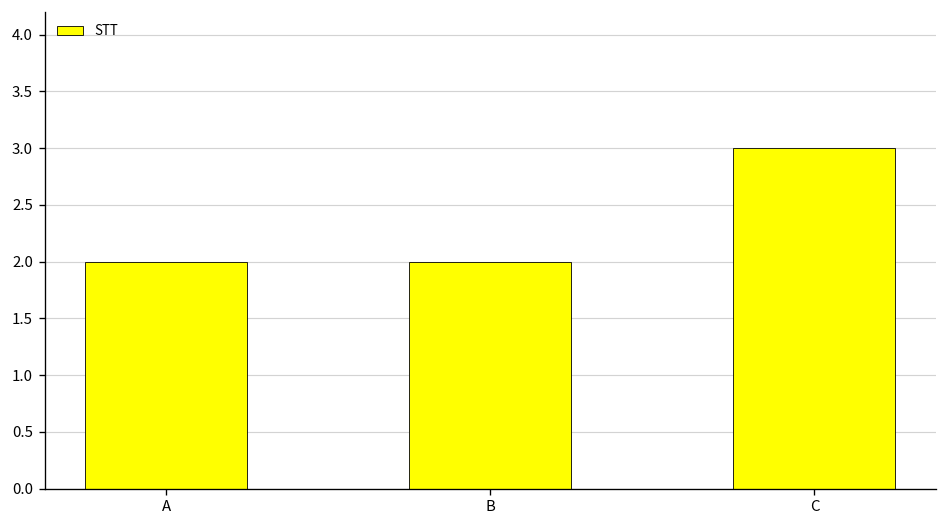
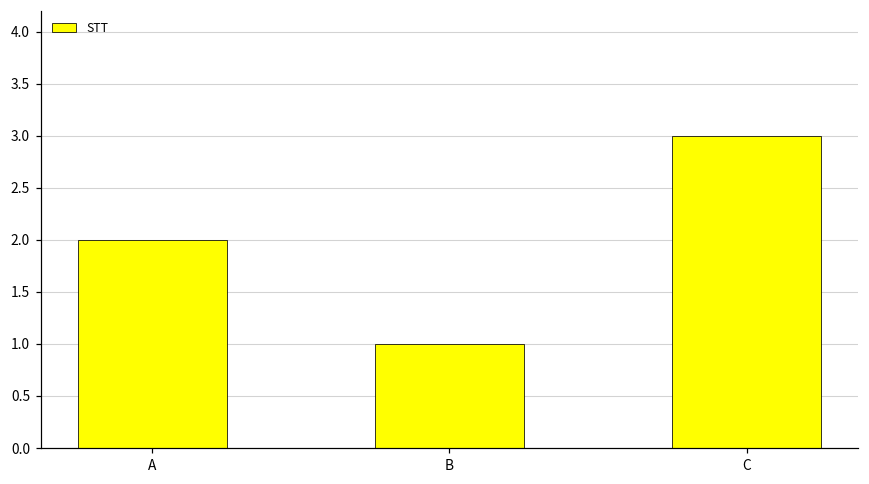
  {
    "A": 2,
-   "B": 2,
+   "B": 1,
    "C": 3
  }
